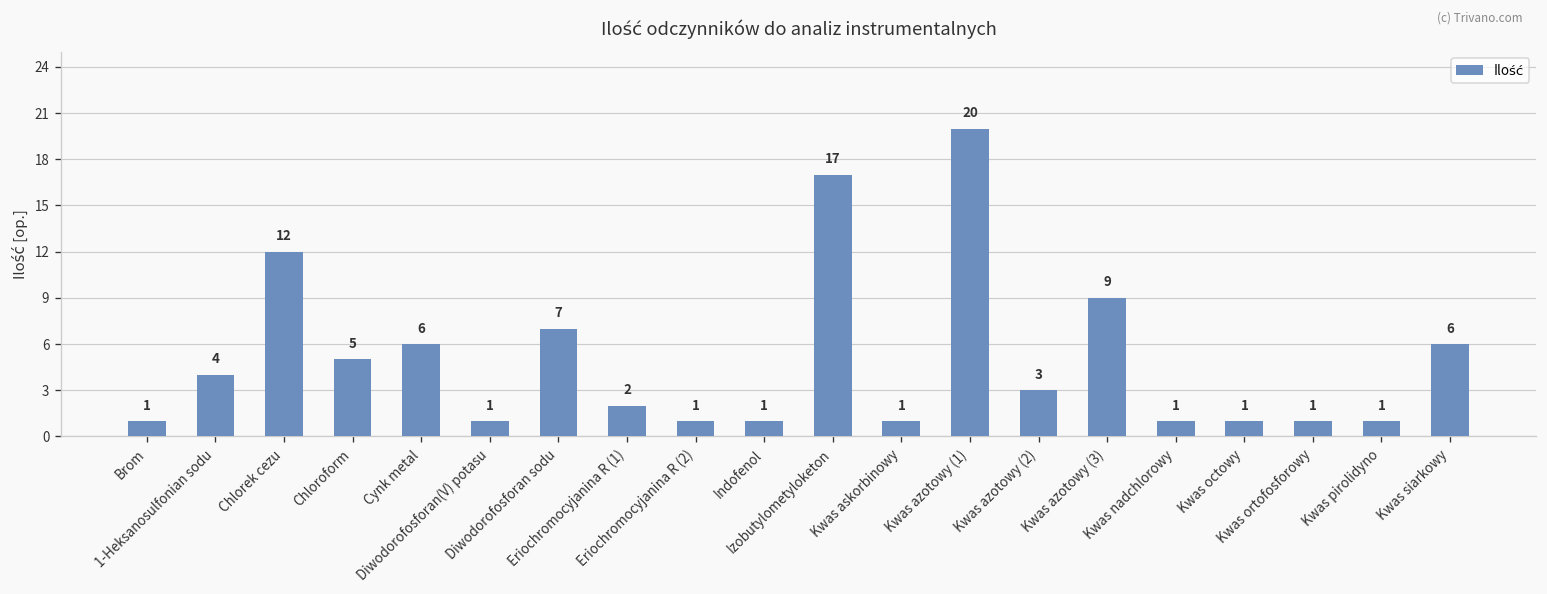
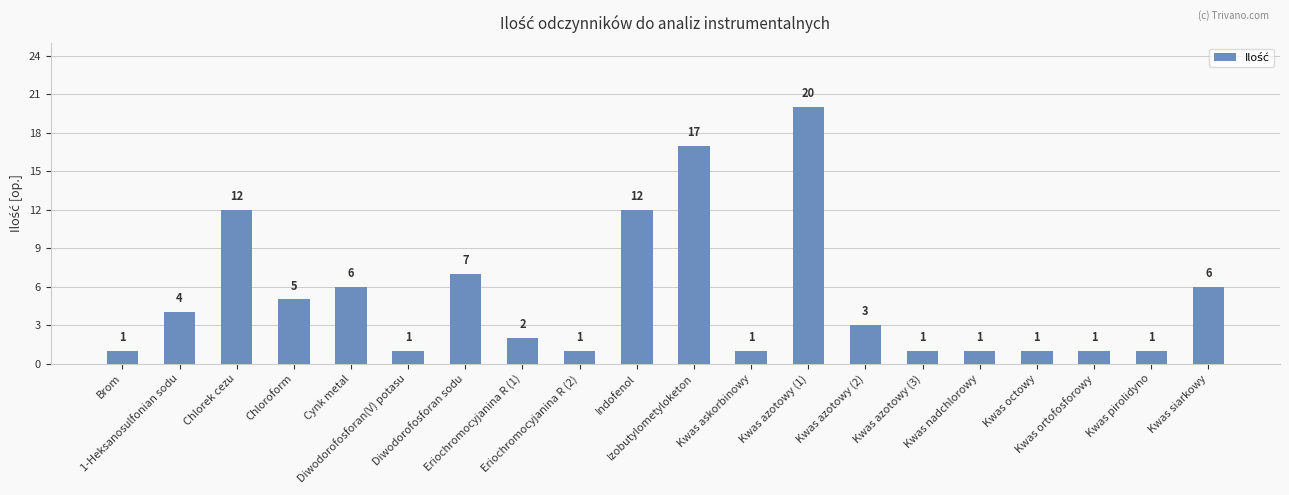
  {
    "Brom": 1,
    "1-Heksanosulfonian sodu": 4,
    "Chlorek cezu": 12,
    "Chloroform": 5,
    "Cynk metal": 6,
    "Diwodorofosforan(V) potasu": 1,
    "Diwodorofosforan sodu": 7,
    "Eriochromocyjanina R (1)": 2,
    "Eriochromocyjanina R (2)": 1,
-   "Indofenol": 1,
+   "Indofenol": 12,
    "Izobutylometyloketon": 17,
    "Kwas askorbinowy": 1,
    "Kwas azotowy (1)": 20,
    "Kwas azotowy (2)": 3,
-   "Kwas azotowy (3)": 9,
+   "Kwas azotowy (3)": 1,
    "Kwas nadchlorowy": 1,
    "Kwas octowy": 1,
    "Kwas ortofosforowy": 1,
    "Kwas pirolidyno": 1,
    "Kwas siarkowy": 6
  }
